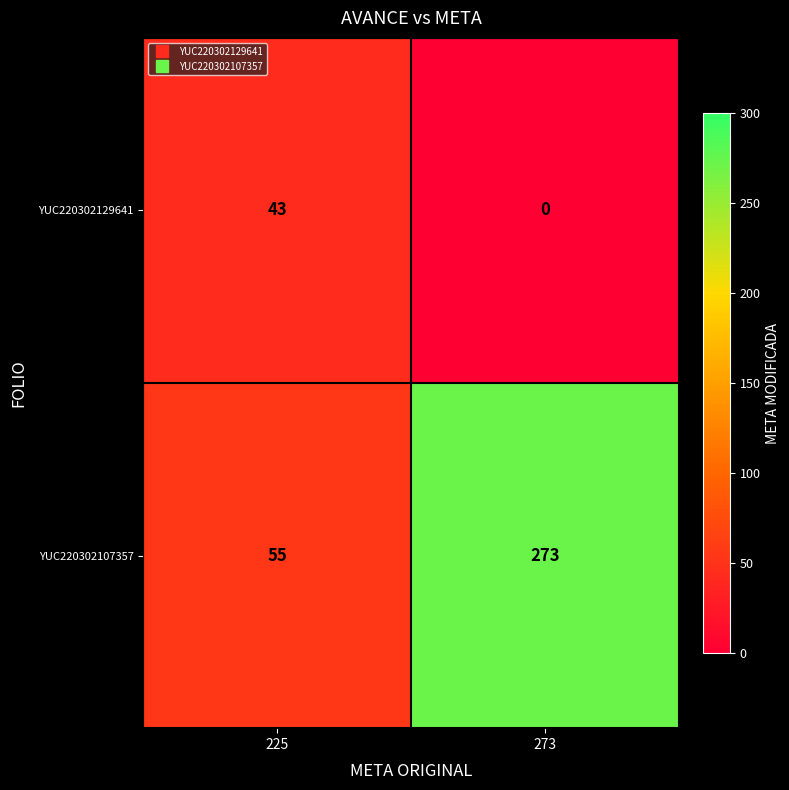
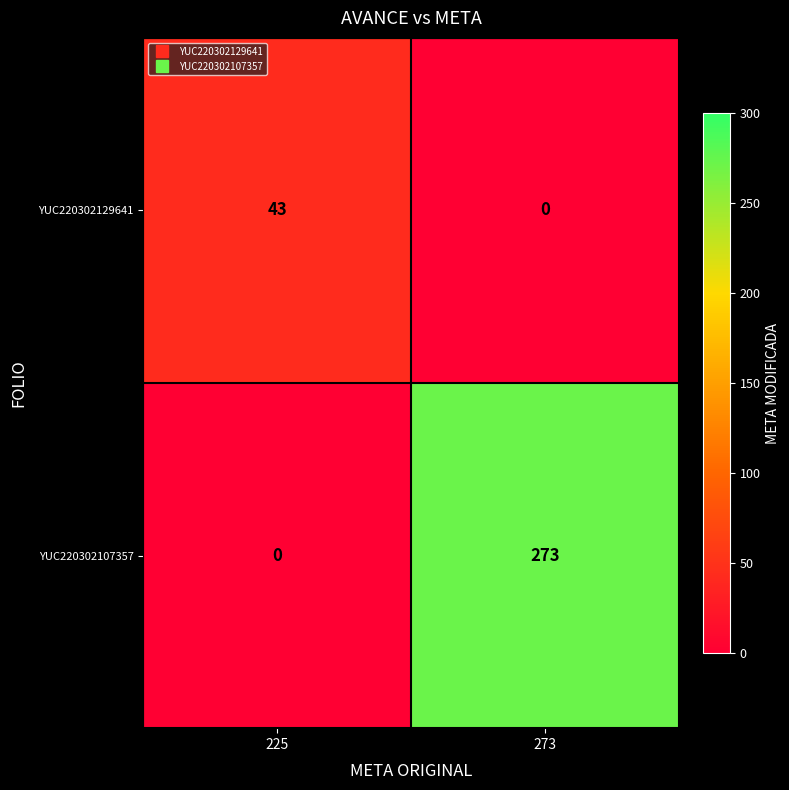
  {
    "YUC220302129641": {
      "225": 43,
      "273": 0
    },
    "YUC220302107357": {
-     "225": 55,
+     "225": 0,
      "273": 273
    }
  }
